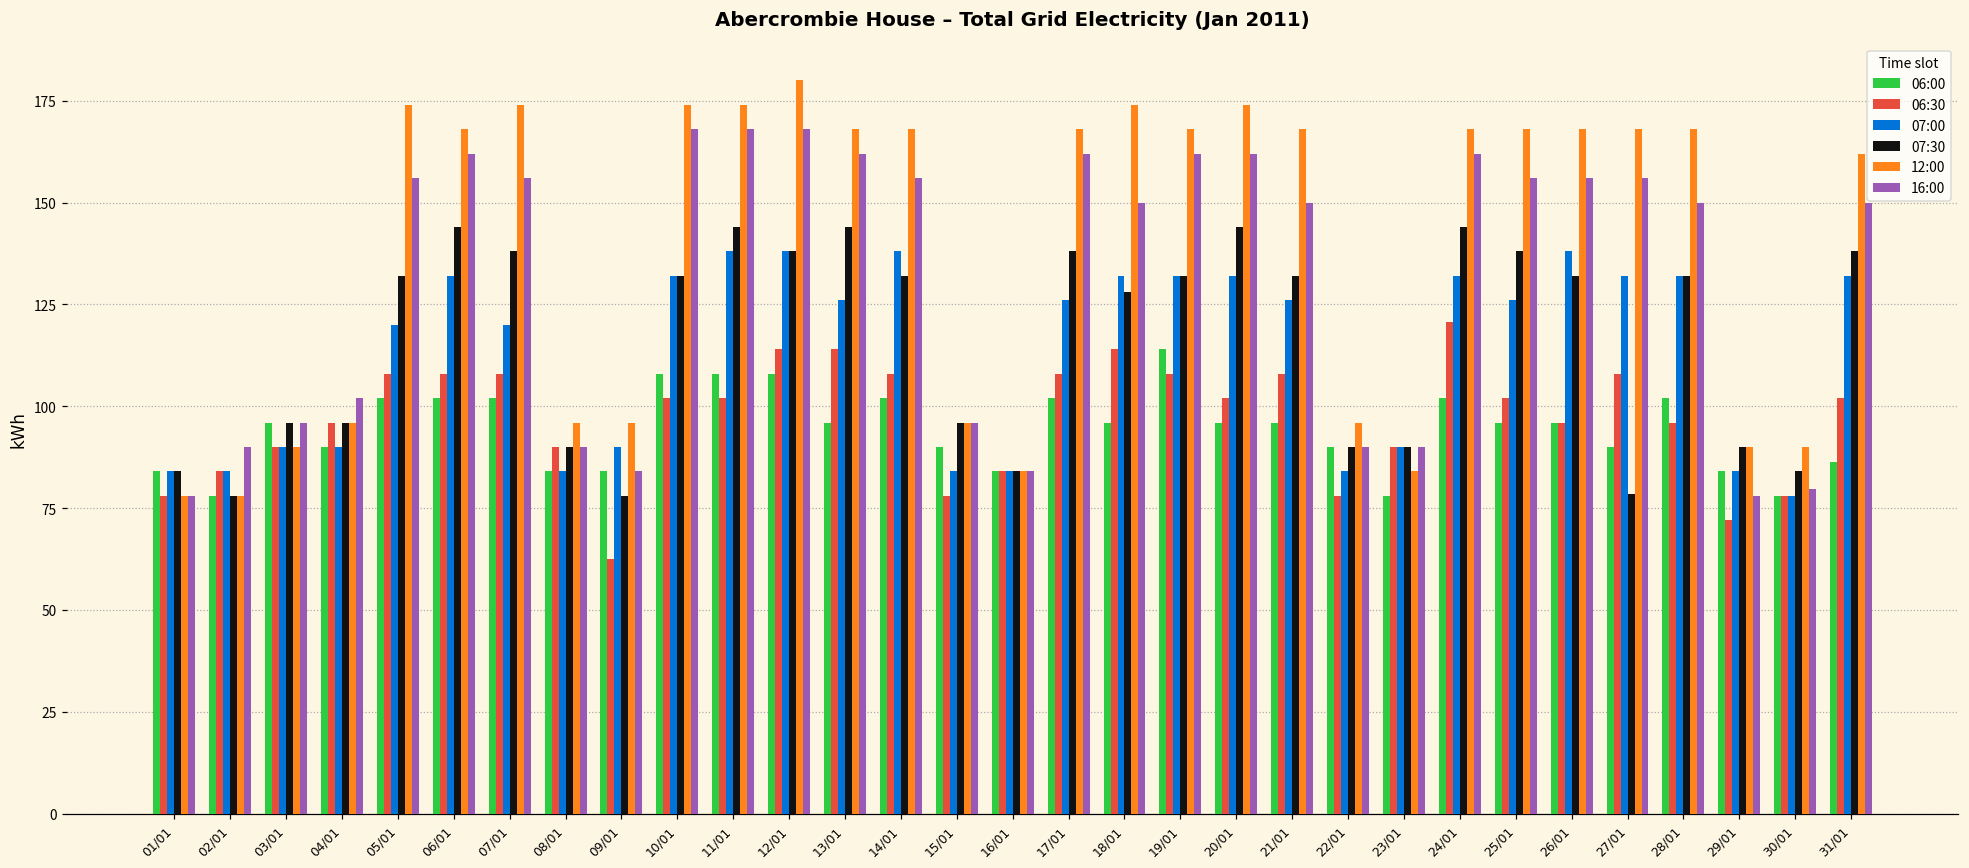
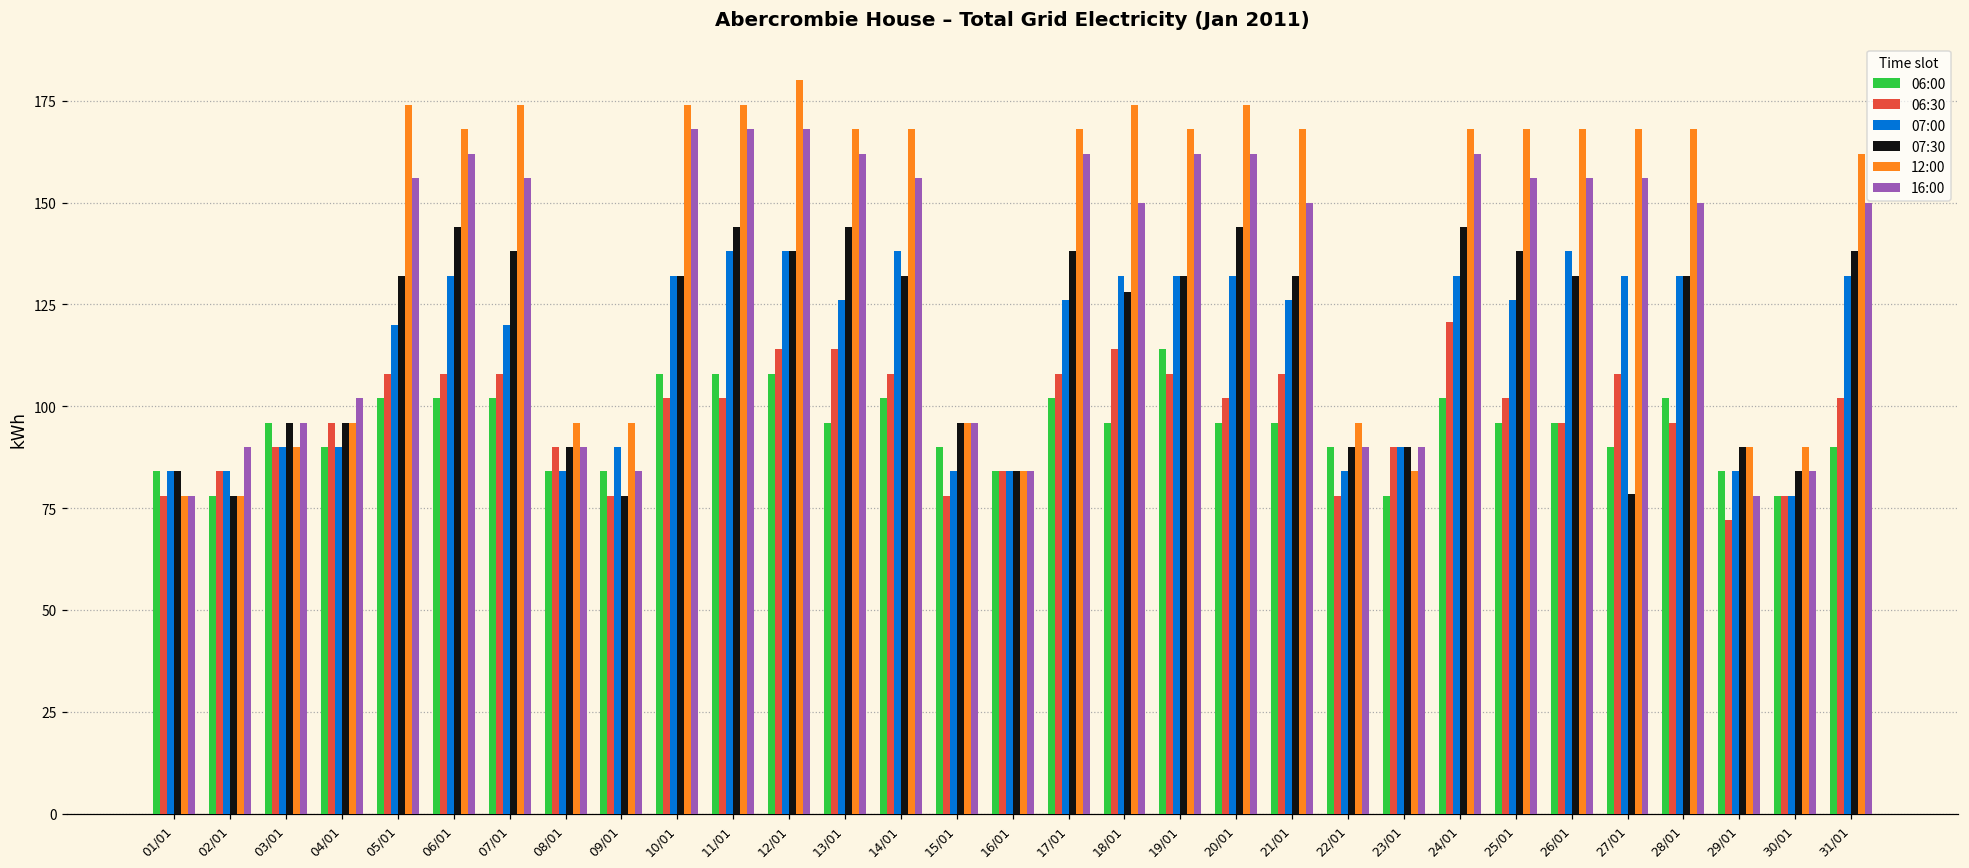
  {
    "06:00": {
      "01/01": 84,
      "02/01": 78,
      "03/01": 96,
      "04/01": 90,
      "05/01": 102,
      "06/01": 102,
      "07/01": 102,
      "08/01": 84,
      "09/01": 84,
      "10/01": 108,
      "11/01": 108,
      "12/01": 108,
      "13/01": 96,
      "14/01": 102,
      "15/01": 90,
      "16/01": 84,
      "17/01": 102,
      "18/01": 96,
      "19/01": 114,
      "20/01": 96,
      "21/01": 96,
      "22/01": 90,
      "23/01": 78,
      "24/01": 102,
      "25/01": 96,
      "26/01": 96,
      "27/01": 90,
      "28/01": 102,
      "29/01": 84,
      "30/01": 78,
-     "31/01": 86
+     "31/01": 90
    },
    "06:30": {
      "01/01": 78,
      "02/01": 84,
      "03/01": 90,
      "04/01": 96,
      "05/01": 108,
      "06/01": 108,
      "07/01": 108,
      "08/01": 90,
-     "09/01": 63,
+     "09/01": 78,
      "10/01": 102,
      "11/01": 102,
      "12/01": 114,
      "13/01": 114,
      "14/01": 108,
      "15/01": 78,
      "16/01": 84,
      "17/01": 108,
      "18/01": 114,
      "19/01": 108,
      "20/01": 102,
      "21/01": 108,
      "22/01": 78,
      "23/01": 90,
      "24/01": 121,
      "25/01": 102,
      "26/01": 96,
      "27/01": 108,
      "28/01": 96,
      "29/01": 72,
      "30/01": 78,
      "31/01": 102
    },
    "07:00": {
      "01/01": 84,
      "02/01": 84,
      "03/01": 90,
      "04/01": 90,
      "05/01": 120,
      "06/01": 132,
      "07/01": 120,
      "08/01": 84,
      "09/01": 90,
      "10/01": 132,
      "11/01": 138,
      "12/01": 138,
      "13/01": 126,
      "14/01": 138,
      "15/01": 84,
      "16/01": 84,
      "17/01": 126,
      "18/01": 132,
      "19/01": 132,
      "20/01": 132,
      "21/01": 126,
      "22/01": 84,
      "23/01": 90,
      "24/01": 132,
      "25/01": 126,
      "26/01": 138,
      "27/01": 132,
      "28/01": 132,
      "29/01": 84,
      "30/01": 78,
      "31/01": 132
    },
    "07:30": {
      "01/01": 84,
      "02/01": 78,
      "03/01": 96,
      "04/01": 96,
      "05/01": 132,
      "06/01": 144,
      "07/01": 138,
      "08/01": 90,
      "09/01": 78,
      "10/01": 132,
      "11/01": 144,
      "12/01": 138,
      "13/01": 144,
      "14/01": 132,
      "15/01": 96,
      "16/01": 84,
      "17/01": 138,
      "18/01": 128,
      "19/01": 132,
      "20/01": 144,
      "21/01": 132,
      "22/01": 90,
      "23/01": 90,
      "24/01": 144,
      "25/01": 138,
      "26/01": 132,
      "27/01": 79,
      "28/01": 132,
      "29/01": 90,
      "30/01": 84,
      "31/01": 138
    },
    "12:00": {
      "01/01": 78,
      "02/01": 78,
      "03/01": 90,
      "04/01": 96,
      "05/01": 174,
      "06/01": 168,
      "07/01": 174,
      "08/01": 96,
      "09/01": 96,
      "10/01": 174,
      "11/01": 174,
      "12/01": 180,
      "13/01": 168,
      "14/01": 168,
      "15/01": 96,
      "16/01": 84,
      "17/01": 168,
      "18/01": 174,
      "19/01": 168,
      "20/01": 174,
      "21/01": 168,
      "22/01": 96,
      "23/01": 84,
      "24/01": 168,
      "25/01": 168,
      "26/01": 168,
      "27/01": 168,
      "28/01": 168,
      "29/01": 90,
      "30/01": 90,
      "31/01": 162
    },
    "16:00": {
      "01/01": 78,
      "02/01": 90,
      "03/01": 96,
      "04/01": 102,
      "05/01": 156,
      "06/01": 162,
      "07/01": 156,
      "08/01": 90,
      "09/01": 84,
      "10/01": 168,
      "11/01": 168,
      "12/01": 168,
      "13/01": 162,
      "14/01": 156,
      "15/01": 96,
      "16/01": 84,
      "17/01": 162,
      "18/01": 150,
      "19/01": 162,
      "20/01": 162,
      "21/01": 150,
      "22/01": 90,
      "23/01": 90,
      "24/01": 162,
      "25/01": 156,
      "26/01": 156,
      "27/01": 156,
      "28/01": 150,
      "29/01": 78,
-     "30/01": 80
+     "30/01": 84
    }
  }
